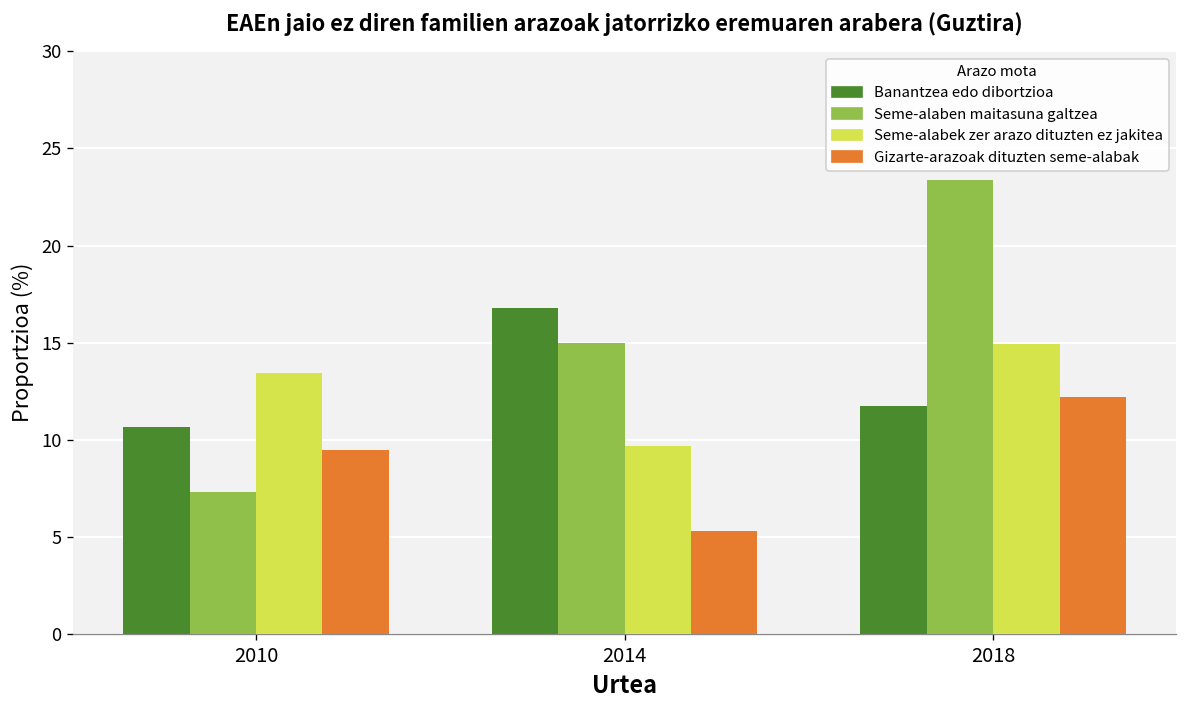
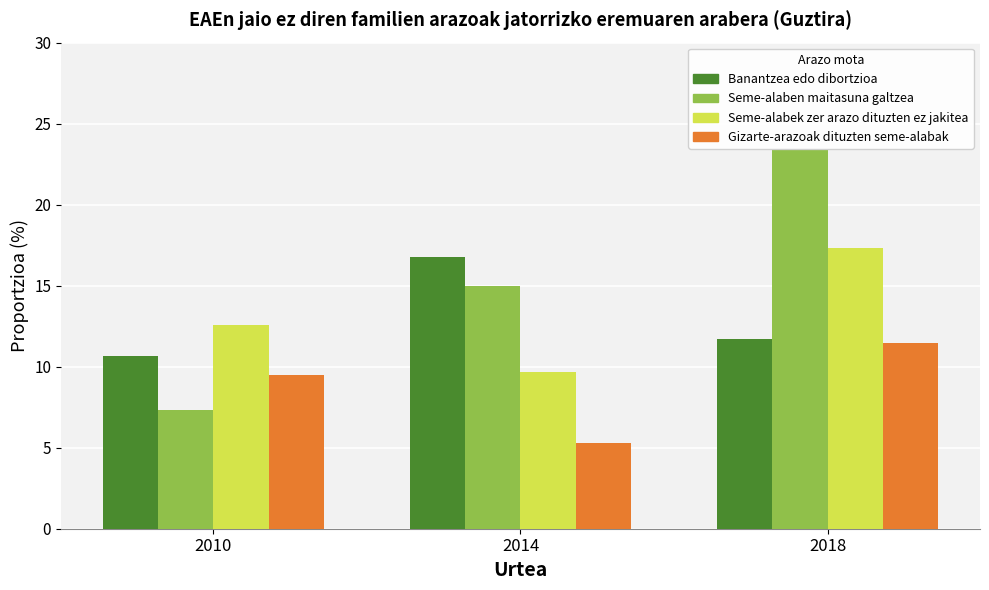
  {
    "Banantzea edo dibortzioa": {
      "2010": 10.7,
      "2014": 16.8,
      "2018": 11.7
    },
    "Seme-alaben maitasuna galtzea": {
      "2010": 7.3,
      "2014": 15.0,
      "2018": 23.4
    },
    "Seme-alabek zer arazo dituzten ez jakitea": {
-     "2010": 13.4,
+     "2010": 12.5,
      "2014": 9.7,
-     "2018": 14.9
+     "2018": 17.4
    },
    "Gizarte-arazoak dituzten seme-alabak": {
      "2010": 9.5,
      "2014": 5.3,
-     "2018": 12.2
+     "2018": 11.5
    }
  }
